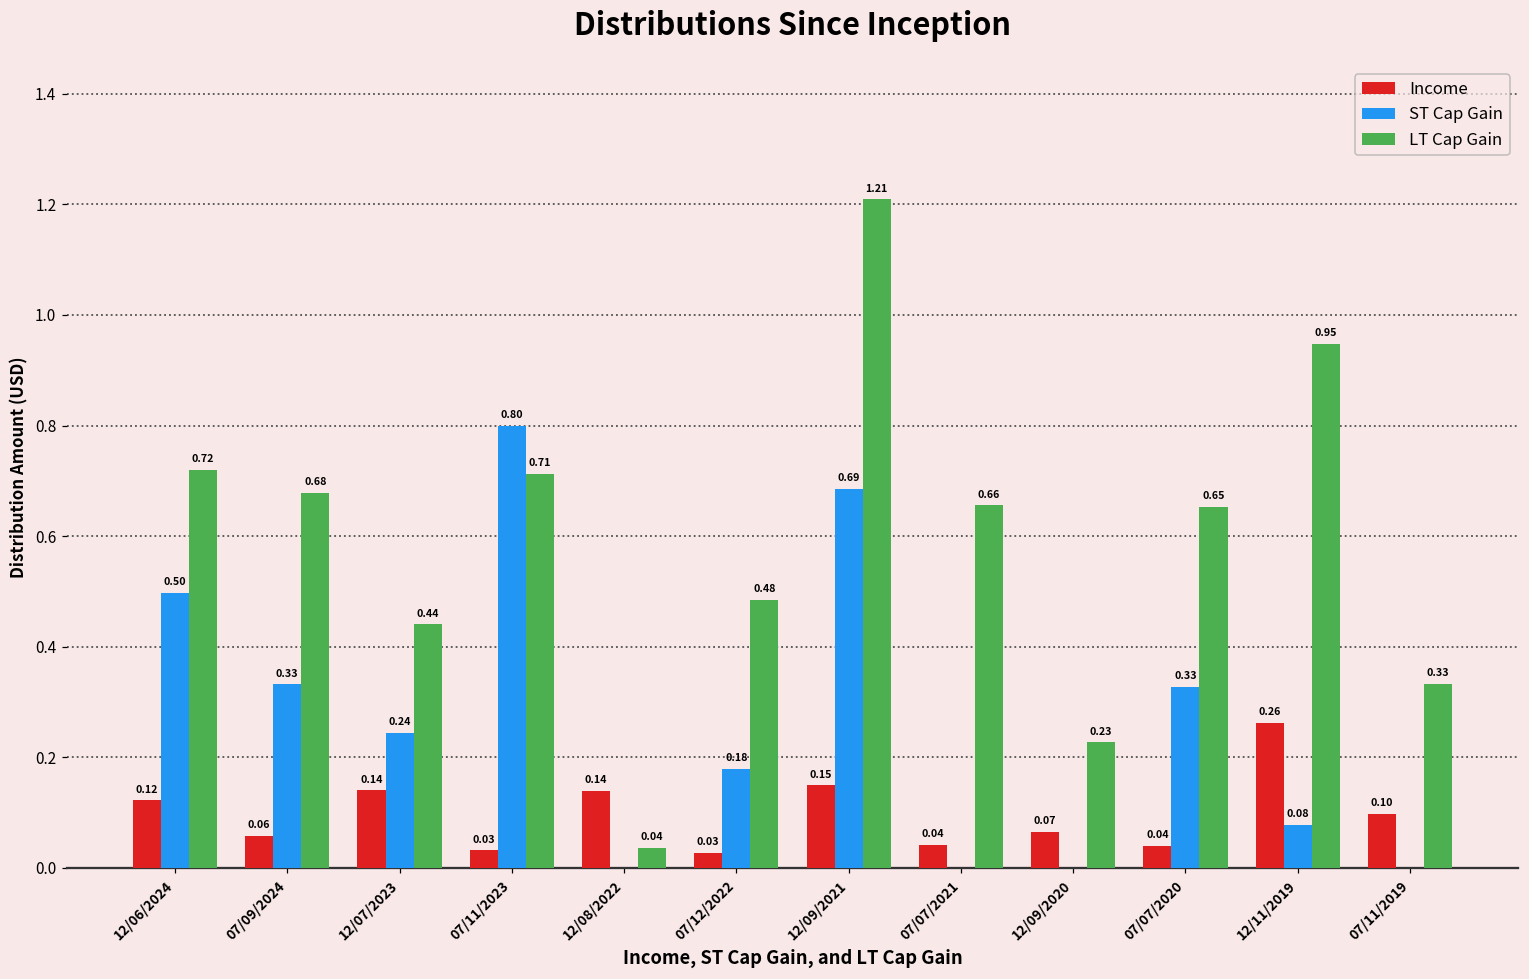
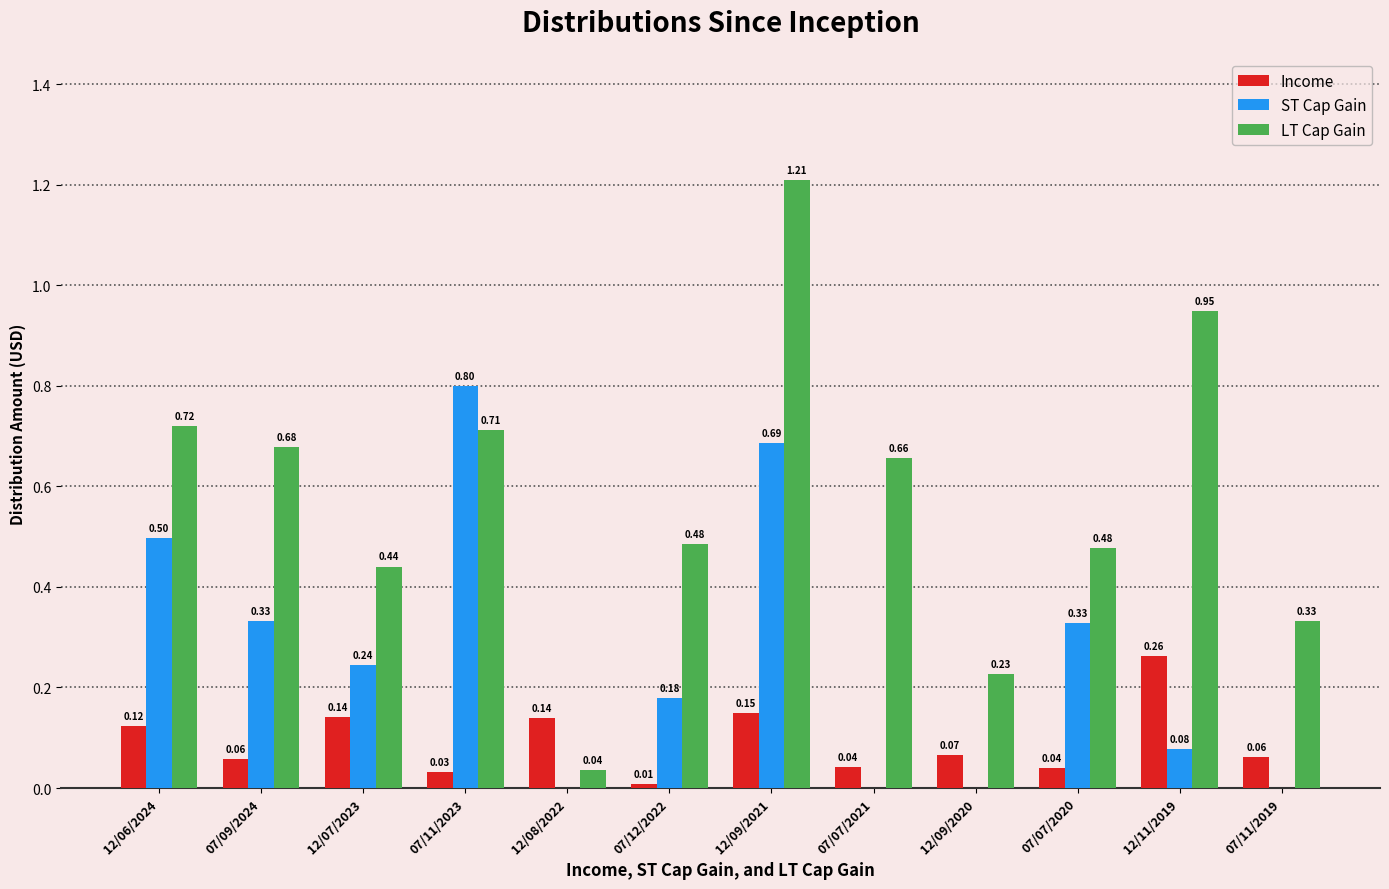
  {
    "Income": {
      "12/06/2024": 0.12,
      "07/09/2024": 0.06,
      "12/07/2023": 0.14,
      "07/11/2023": 0.03,
      "12/08/2022": 0.14,
-     "07/12/2022": 0.03,
+     "07/12/2022": 0.01,
      "12/09/2021": 0.15,
      "07/07/2021": 0.04,
      "12/09/2020": 0.07,
      "07/07/2020": 0.04,
      "12/11/2019": 0.26,
-     "07/11/2019": 0.10
+     "07/11/2019": 0.06
    },
    "ST Cap Gain": {
      "12/06/2024": 0.50,
      "07/09/2024": 0.33,
      "12/07/2023": 0.24,
      "07/11/2023": 0.80,
      "07/12/2022": 0.18,
      "12/09/2021": 0.69,
      "07/07/2020": 0.33,
      "12/11/2019": 0.08
    },
    "LT Cap Gain": {
      "12/06/2024": 0.72,
      "07/09/2024": 0.68,
      "12/07/2023": 0.44,
      "07/11/2023": 0.71,
      "12/08/2022": 0.04,
      "07/12/2022": 0.48,
      "12/09/2021": 1.21,
      "07/07/2021": 0.66,
      "12/09/2020": 0.23,
-     "07/07/2020": 0.65,
+     "07/07/2020": 0.48,
      "12/11/2019": 0.95,
      "07/11/2019": 0.33
    }
  }
